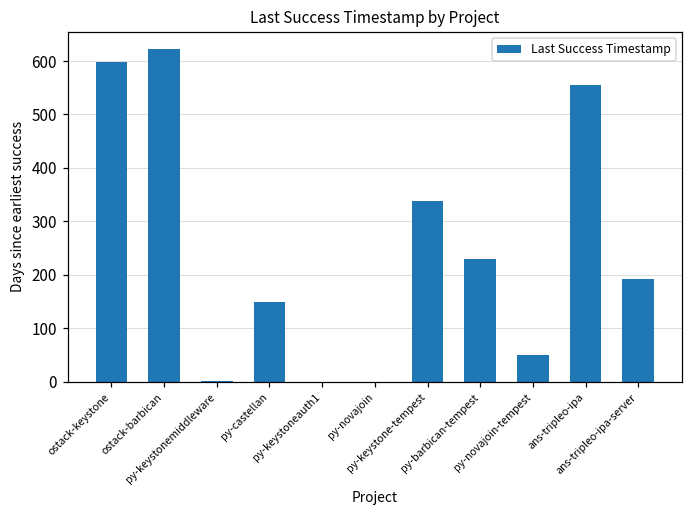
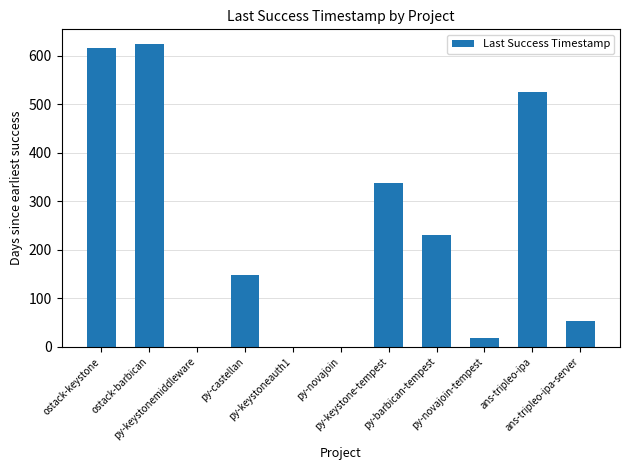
  {
-   "ostack-keystone": 600,
+   "ostack-keystone": 620,
    "ostack-barbican": 620,
    "py-castellan": 150,
    "py-keystoneauth1": 0,
    "py-keystone-tempest": 340,
    "py-barbican-tempest": 230,
-   "py-novajoin-tempest": 50,
-   "ans-tripleo-ipa": 560,
-   "ans-tripleo-ipa-server": 190
+   "py-novajoin-tempest": 20,
+   "ans-tripleo-ipa": 520,
+   "ans-tripleo-ipa-server": 50
  }
